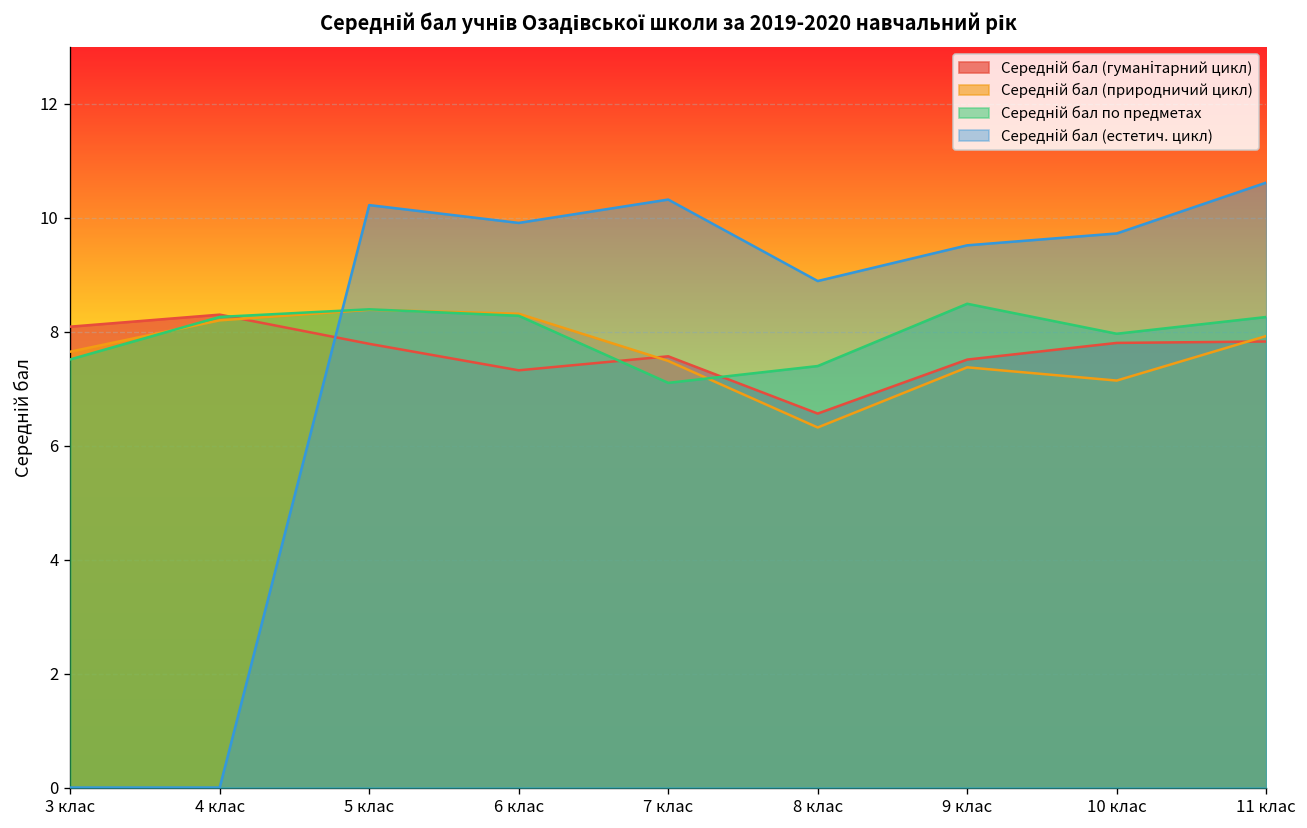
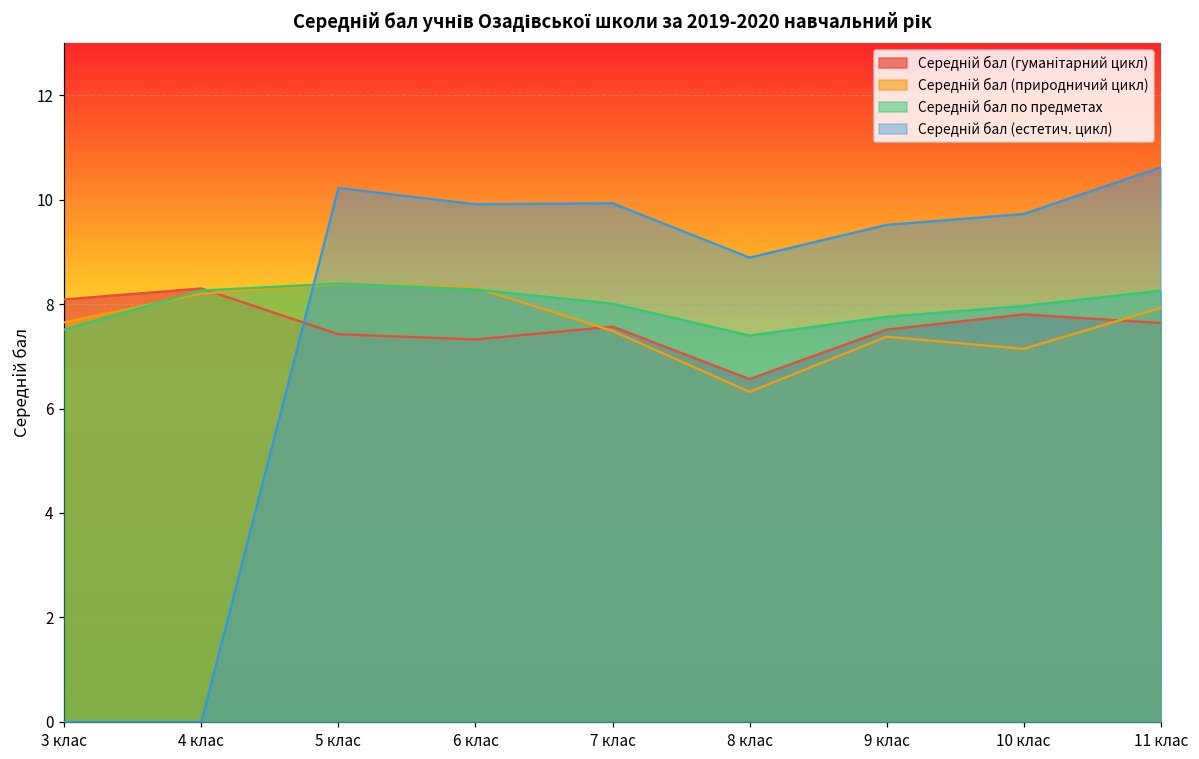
  {
    "Середній бал (гуманітарний цикл)": {
      "3 клас": 8.1,
-     "5 клас": 7.8,
+     "5 клас": 7.4,
      "6 клас": 7.3,
      "7 клас": 7.6,
      "8 клас": 6.6,
      "9 клас": 7.5,
      "10 клас": 7.8,
-     "11 клас": 7.8
+     "11 клас": 7.6
    },
    "Середній бал (природничий цикл)": {
      "3 клас": 7.7,
      "4 клас": 8.2,
      "7 клас": 7.5,
      "8 клас": 6.3,
      "9 клас": 7.4,
      "10 клас": 7.1,
      "11 клас": 7.9
    },
    "Середній бал по предметах": {
      "3 клас": 7.5,
-     "7 клас": 7.1,
+     "7 клас": 8.0,
      "8 клас": 7.4,
-     "9 клас": 8.5,
+     "9 клас": 7.8,
      "10 клас": 8.0,
      "11 клас": 8.3
    },
    "Середній бал (естетич. цикл)": {
      "3 клас": 0.0,
      "4 клас": 0.0,
      "5 клас": 10.2,
      "6 клас": 9.9,
-     "7 клас": 10.3,
+     "7 клас": 9.9,
      "8 клас": 8.9,
      "9 клас": 9.5,
      "10 клас": 9.7,
      "11 клас": 10.6
    }
  }
